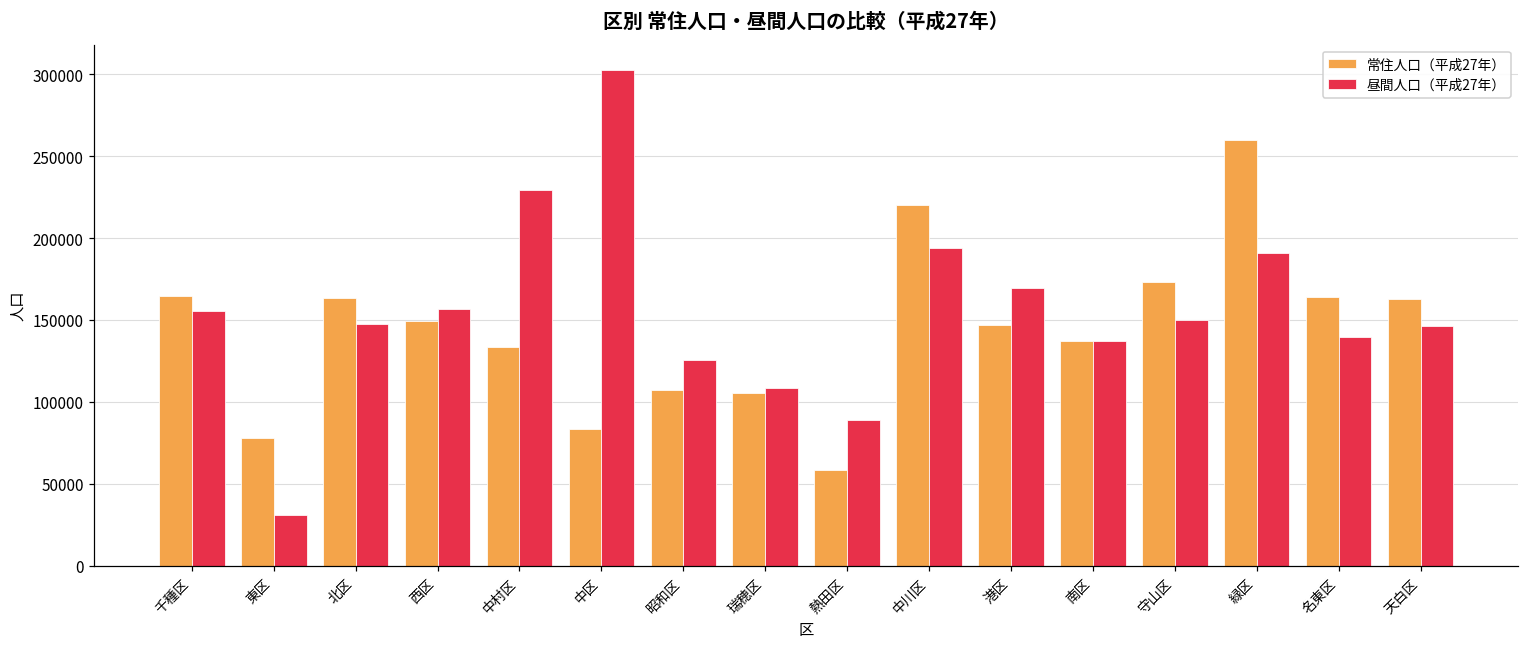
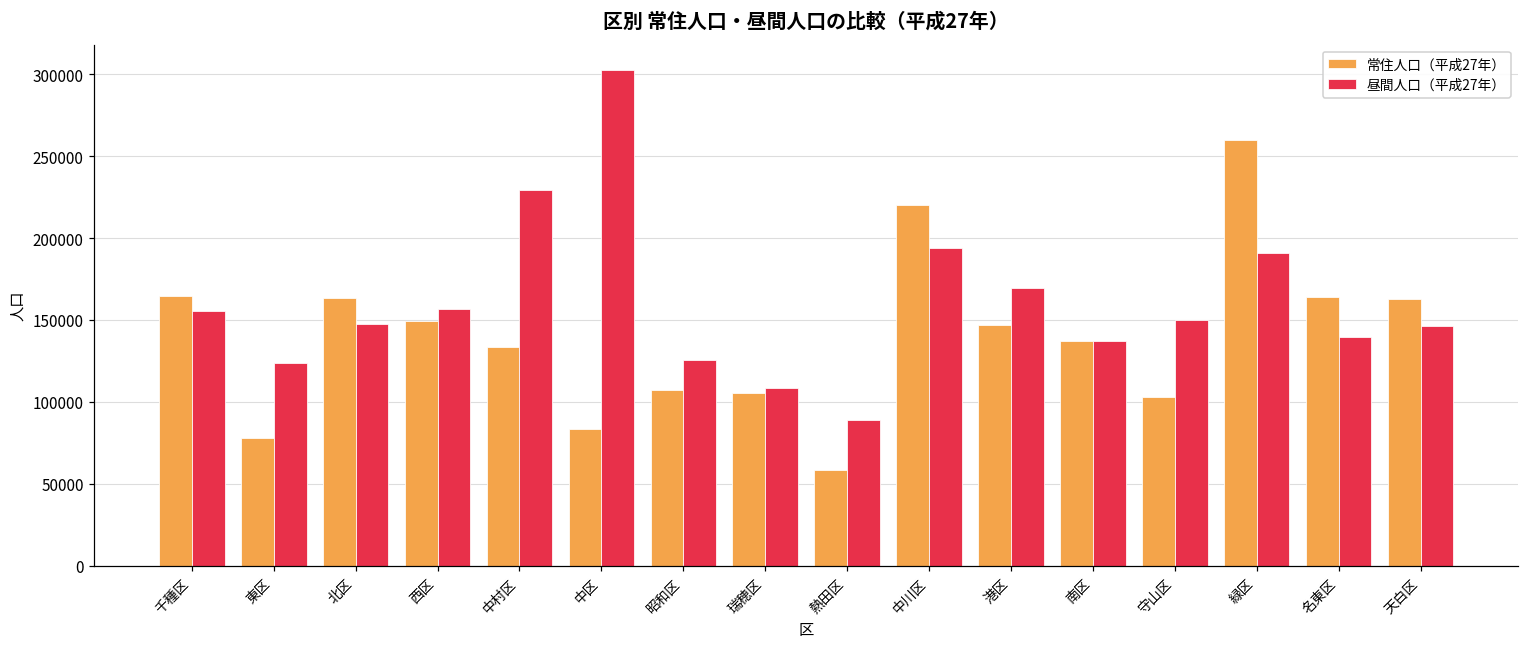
  {
    "常住人口（平成27年）": {
      "千種区": 165000,
      "東区": 78000,
      "北区": 164000,
      "西区": 149000,
      "中村区": 133000,
      "中区": 83000,
      "昭和区": 107000,
      "瑞穂区": 105000,
      "熱田区": 58000,
      "中川区": 220000,
      "港区": 147000,
      "南区": 137000,
-     "守山区": 173000,
+     "守山区": 103000,
      "緑区": 260000,
      "名東区": 164000,
      "天白区": 163000
    },
    "昼間人口（平成27年）": {
      "千種区": 155000,
-     "東区": 31000,
+     "東区": 123000,
      "北区": 147000,
      "西区": 156000,
      "中村区": 229000,
      "中区": 303000,
      "昭和区": 126000,
      "瑞穂区": 108000,
      "熱田区": 89000,
      "中川区": 194000,
      "港区": 170000,
      "南区": 137000,
      "守山区": 150000,
      "緑区": 191000,
      "名東区": 139000,
      "天白区": 146000
    }
  }
